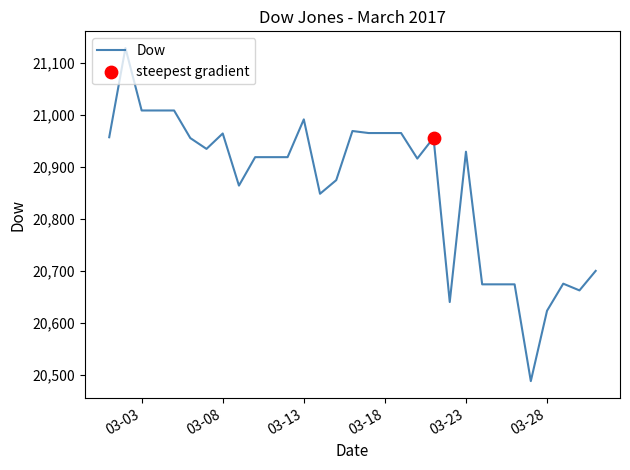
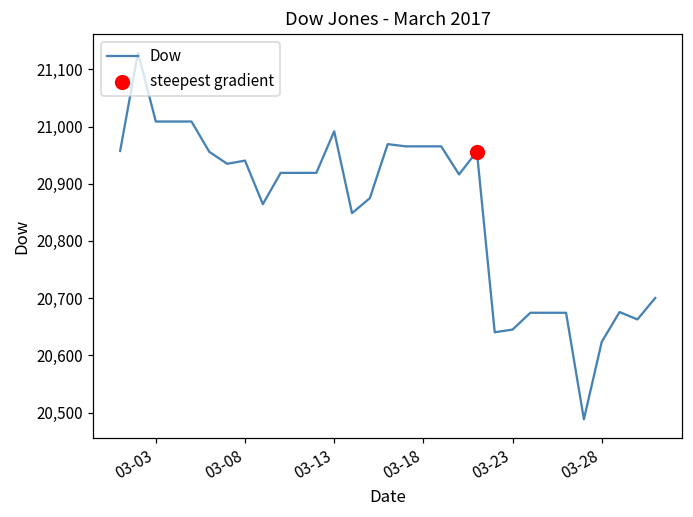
  {
    "Dow": {
      "03-03": "21,010",
-     "03-08": "20,960",
+     "03-08": "20,940",
      "03-13": "20,990",
      "03-18": "20,970",
-     "03-23": "20,930",
+     "03-23": "20,650",
      "03-28": "20,620"
    }
  }
